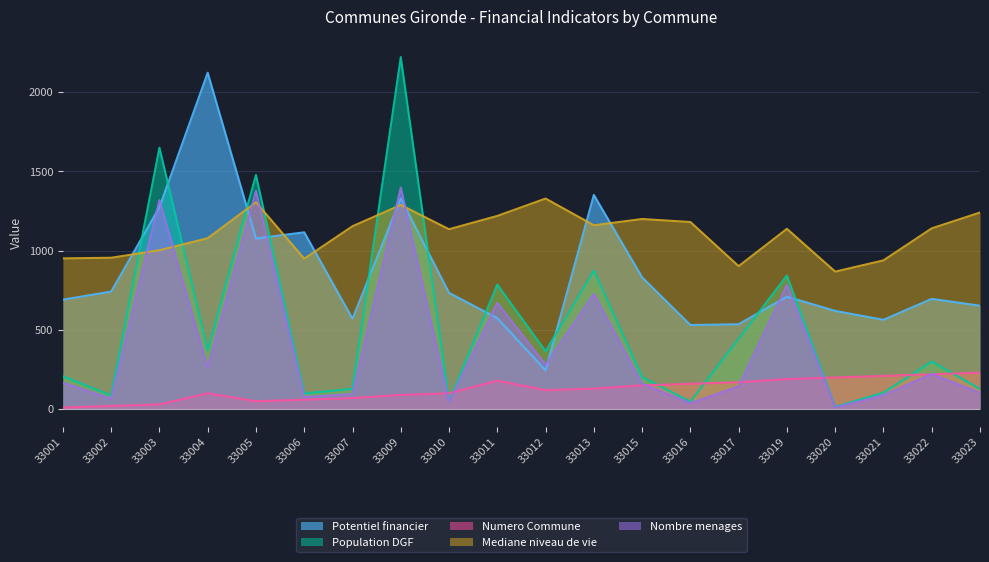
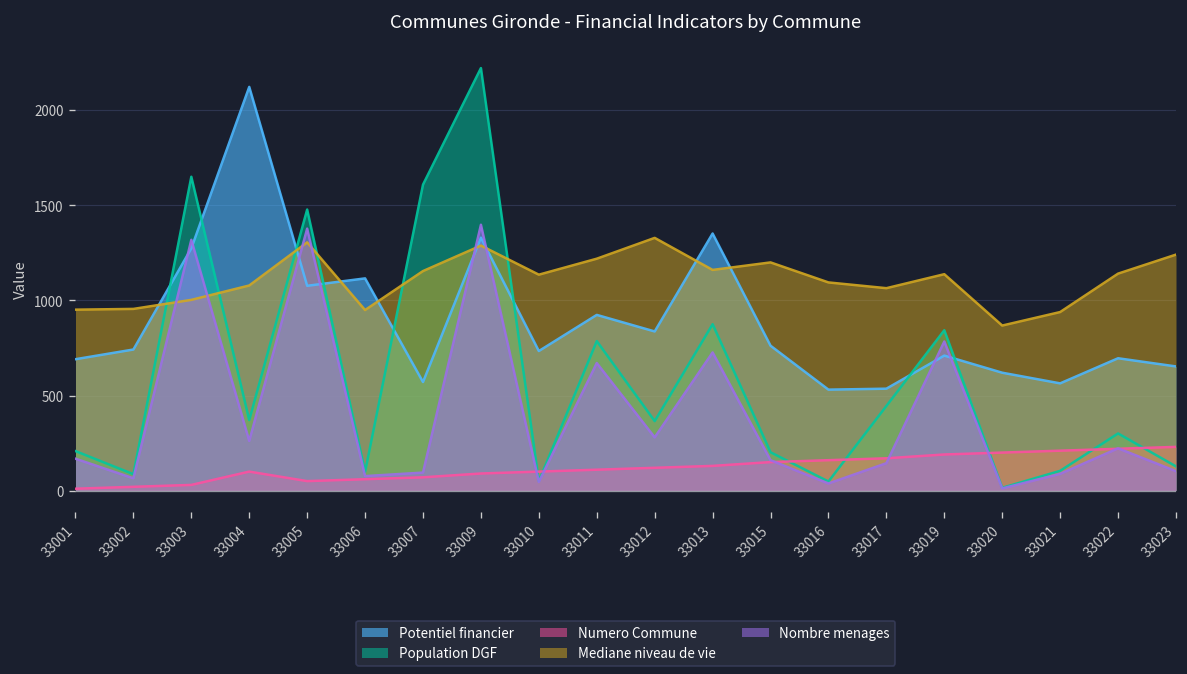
  {
    "Potentiel financier": {
      "33001": 690,
      "33002": 740,
      "33003": 1270,
      "33004": 2120,
      "33005": 1080,
      "33006": 1120,
      "33007": 570,
      "33009": 1330,
      "33010": 730,
-     "33011": 570,
-     "33012": 250,
+     "33011": 920,
+     "33012": 840,
      "33013": 1350,
-     "33015": 830,
+     "33015": 760,
      "33016": 530,
      "33017": 540,
      "33019": 710,
      "33020": 620,
      "33021": 560,
      "33022": 700,
      "33023": 650
    },
    "Population DGF": {
      "33001": 210,
      "33002": 90,
      "33003": 1650,
      "33004": 370,
      "33005": 1480,
      "33006": 100,
-     "33007": 130,
+     "33007": 1610,
      "33009": 2220,
      "33011": 790,
      "33012": 370,
      "33013": 880,
      "33015": 200,
      "33017": 450,
      "33019": 840,
      "33022": 300,
      "33023": 130
    },
    "Numero Commune": {
      "33001": 10,
      "33002": 20,
      "33003": 30,
      "33004": 100,
      "33005": 50,
      "33006": 60,
      "33007": 70,
      "33009": 90,
      "33010": 100,
-     "33011": 180,
+     "33011": 110,
      "33012": 120,
      "33013": 130,
      "33016": 160,
      "33017": 170,
      "33019": 190,
      "33020": 200,
      "33021": 210,
      "33023": 230
    },
    "Mediane niveau de vie": {
      "33001": 950,
      "33002": 960,
      "33003": 1000,
      "33004": 1080,
      "33005": 1310,
      "33006": 950,
      "33007": 1150,
      "33009": 1290,
      "33010": 1140,
      "33011": 1220,
      "33012": 1330,
      "33013": 1160,
      "33015": 1200,
-     "33016": 1180,
-     "33017": 900,
+     "33016": 1090,
+     "33017": 1060,
      "33019": 1140,
      "33020": 870,
      "33021": 940,
      "33022": 1140,
      "33023": 1240
    },
    "Nombre menages": {
      "33001": 170,
      "33002": 60,
      "33003": 1320,
      "33004": 260,
      "33005": 1380,
      "33006": 80,
      "33007": 90,
      "33009": 1400,
      "33011": 670,
      "33012": 280,
      "33013": 730,
      "33017": 140,
      "33019": 780,
      "33023": 100
    }
  }
